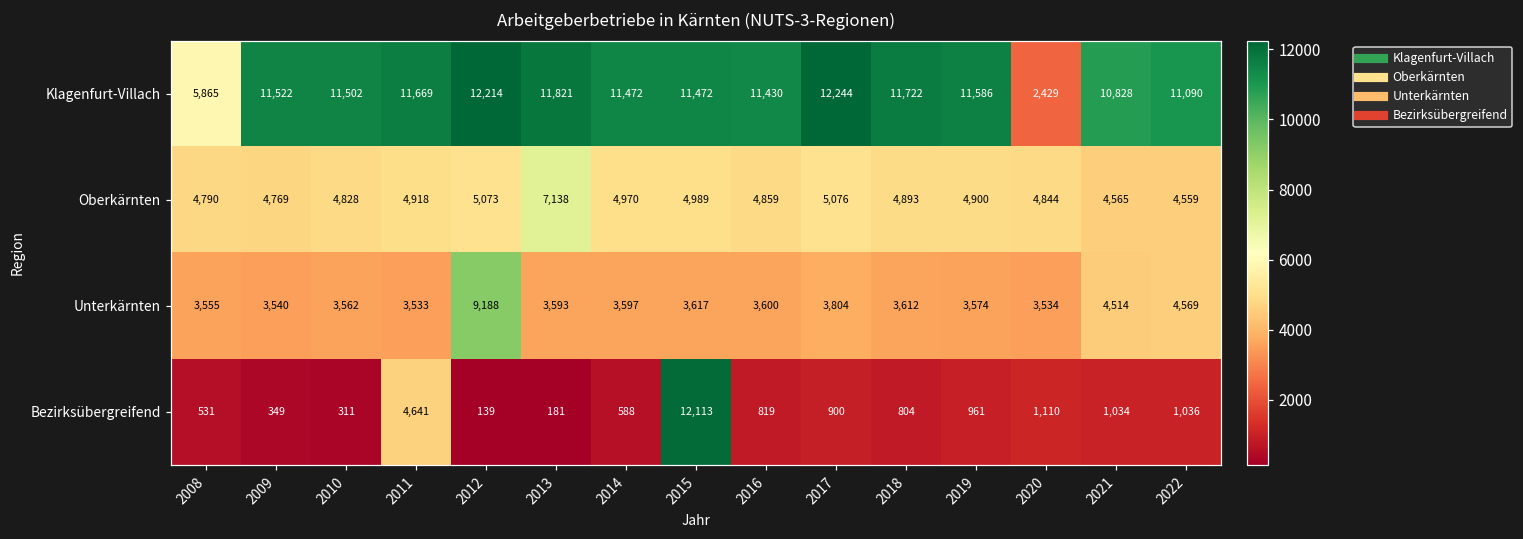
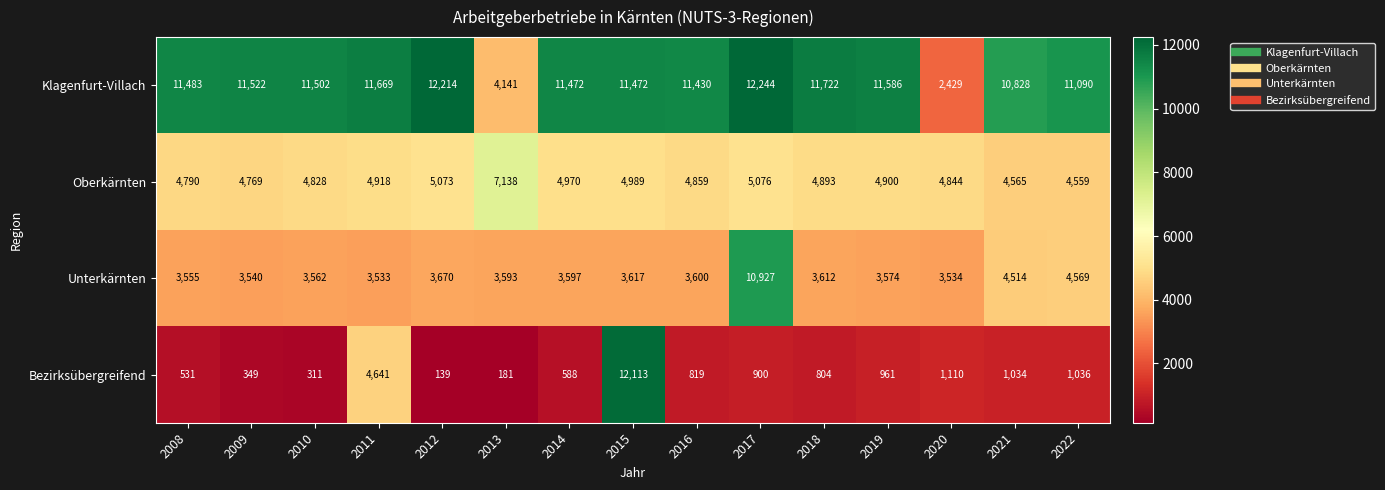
  {
    "Klagenfurt-Villach": {
-     "2008": "5,865",
+     "2008": "11,483",
      "2009": "11,522",
      "2010": "11,502",
      "2011": "11,669",
      "2012": "12,214",
-     "2013": "11,821",
+     "2013": "4,141",
      "2014": "11,472",
      "2015": "11,472",
      "2016": "11,430",
      "2017": "12,244",
      "2018": "11,722",
      "2019": "11,586",
      "2020": "2,429",
      "2021": "10,828",
      "2022": "11,090"
    },
    "Oberkärnten": {
      "2008": "4,790",
      "2009": "4,769",
      "2010": "4,828",
      "2011": "4,918",
      "2012": "5,073",
      "2013": "7,138",
      "2014": "4,970",
      "2015": "4,989",
      "2016": "4,859",
      "2017": "5,076",
      "2018": "4,893",
      "2019": "4,900",
      "2020": "4,844",
      "2021": "4,565",
      "2022": "4,559"
    },
    "Unterkärnten": {
      "2008": "3,555",
      "2009": "3,540",
      "2010": "3,562",
      "2011": "3,533",
-     "2012": "9,188",
+     "2012": "3,670",
      "2013": "3,593",
      "2014": "3,597",
      "2015": "3,617",
      "2016": "3,600",
-     "2017": "3,804",
+     "2017": "10,927",
      "2018": "3,612",
      "2019": "3,574",
      "2020": "3,534",
      "2021": "4,514",
      "2022": "4,569"
    },
    "Bezirksübergreifend": {
      "2008": "531",
      "2009": "349",
      "2010": "311",
      "2011": "4,641",
      "2012": "139",
      "2013": "181",
      "2014": "588",
      "2015": "12,113",
      "2016": "819",
      "2017": "900",
      "2018": "804",
      "2019": "961",
      "2020": "1,110",
      "2021": "1,034",
      "2022": "1,036"
    }
  }
